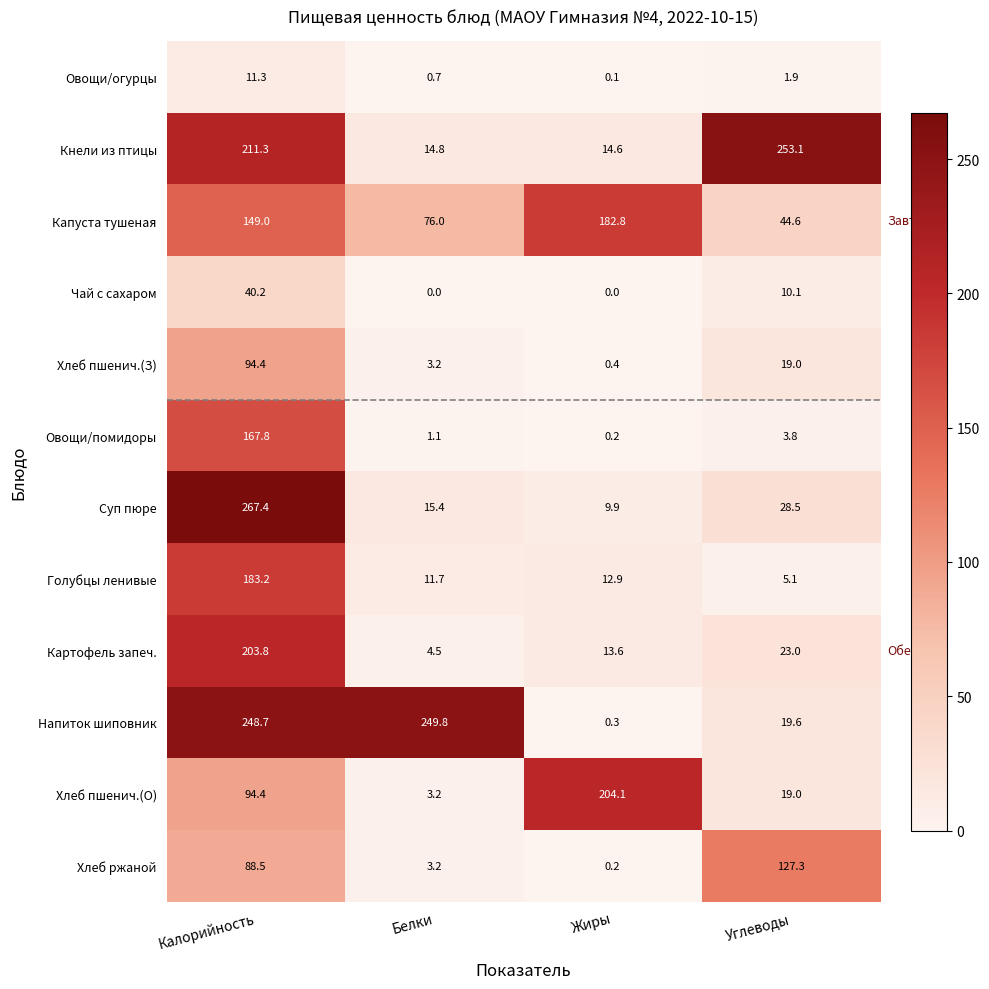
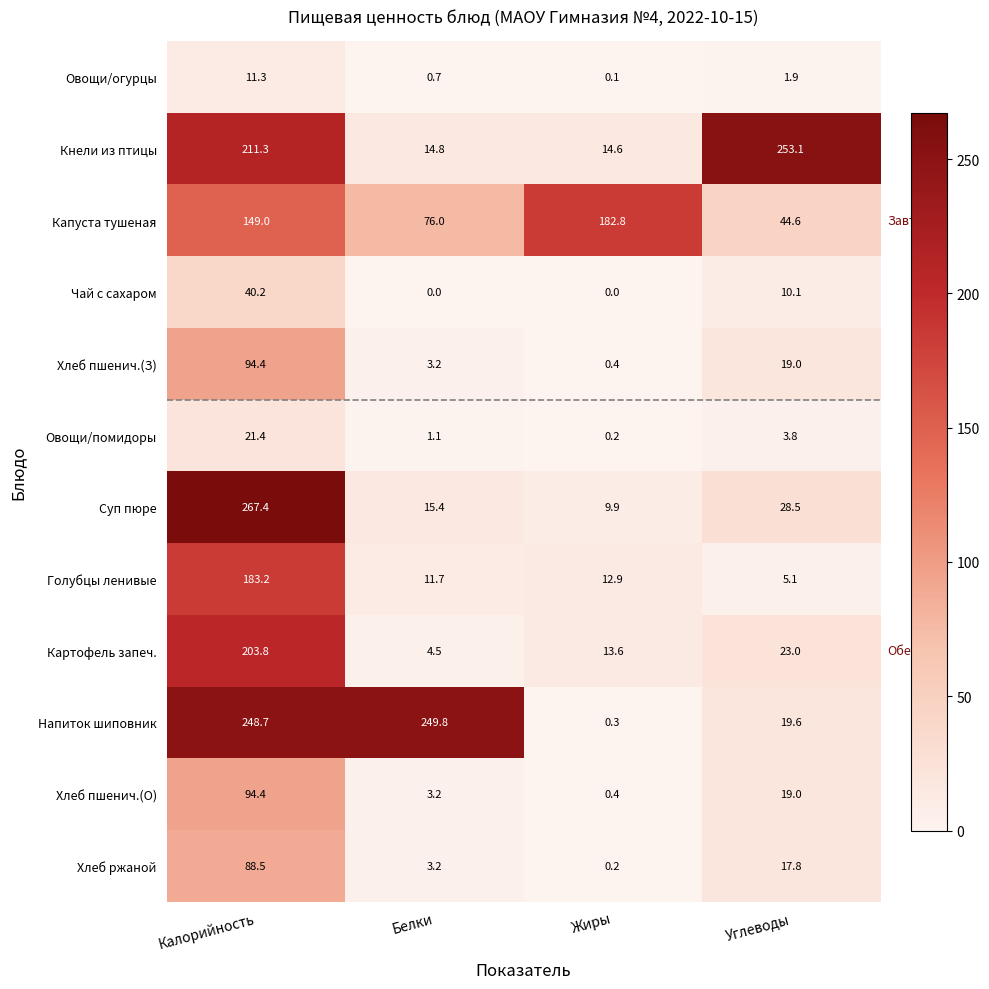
  {
    "Овощи/огурцы": {
      "Калорийность": 11.3,
      "Белки": 0.7,
      "Жиры": 0.1,
      "Углеводы": 1.9
    },
    "Кнели из птицы": {
      "Калорийность": 211.3,
      "Белки": 14.8,
      "Жиры": 14.6,
      "Углеводы": 253.1
    },
    "Капуста тушеная": {
      "Калорийность": 149.0,
      "Белки": 76.0,
      "Жиры": 182.8,
      "Углеводы": 44.6
    },
    "Чай с сахаром": {
      "Калорийность": 40.2,
      "Белки": 0.0,
      "Жиры": 0.0,
      "Углеводы": 10.1
    },
    "Хлеб пшенич.(З)": {
      "Калорийность": 94.4,
      "Белки": 3.2,
      "Жиры": 0.4,
      "Углеводы": 19.0
    },
    "Овощи/помидоры": {
-     "Калорийность": 167.8,
+     "Калорийность": 21.4,
      "Белки": 1.1,
      "Жиры": 0.2,
      "Углеводы": 3.8
    },
    "Суп пюре": {
      "Калорийность": 267.4,
      "Белки": 15.4,
      "Жиры": 9.9,
      "Углеводы": 28.5
    },
    "Голубцы ленивые": {
      "Калорийность": 183.2,
      "Белки": 11.7,
      "Жиры": 12.9,
      "Углеводы": 5.1
    },
    "Картофель запеч.": {
      "Калорийность": 203.8,
      "Белки": 4.5,
      "Жиры": 13.6,
      "Углеводы": 23.0
    },
    "Напиток шиповник": {
      "Калорийность": 248.7,
      "Белки": 249.8,
      "Жиры": 0.3,
      "Углеводы": 19.6
    },
    "Хлеб пшенич.(О)": {
      "Калорийность": 94.4,
      "Белки": 3.2,
-     "Жиры": 204.1,
+     "Жиры": 0.4,
      "Углеводы": 19.0
    },
    "Хлеб ржаной": {
      "Калорийность": 88.5,
      "Белки": 3.2,
      "Жиры": 0.2,
-     "Углеводы": 127.3
+     "Углеводы": 17.8
    }
  }
